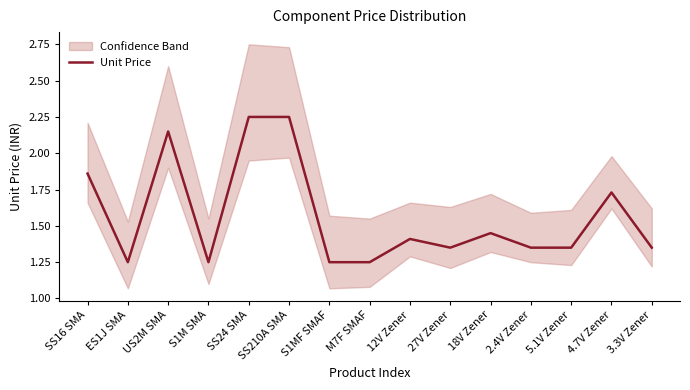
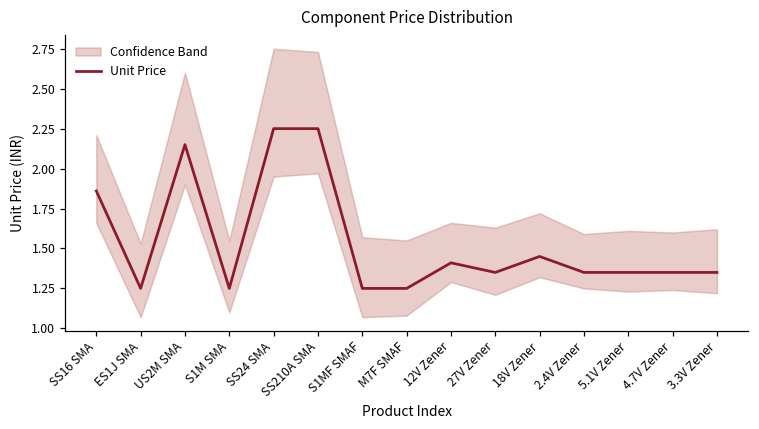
  {
    "Unit Price": {
      "SS16 SMA": 1.86,
      "ES1J SMA": 1.25,
      "US2M SMA": 2.15,
      "S1M SMA": 1.25,
      "SS24 SMA": 2.25,
      "SS210A SMA": 2.25,
      "S1MF SMAF": 1.25,
      "M7F SMAF": 1.25,
      "12V Zener": 1.41,
      "27V Zener": 1.35,
      "18V Zener": 1.45,
      "2.4V Zener": 1.35,
      "5.1V Zener": 1.35,
-     "4.7V Zener": 1.73,
+     "4.7V Zener": 1.35,
      "3.3V Zener": 1.35
    }
  }
